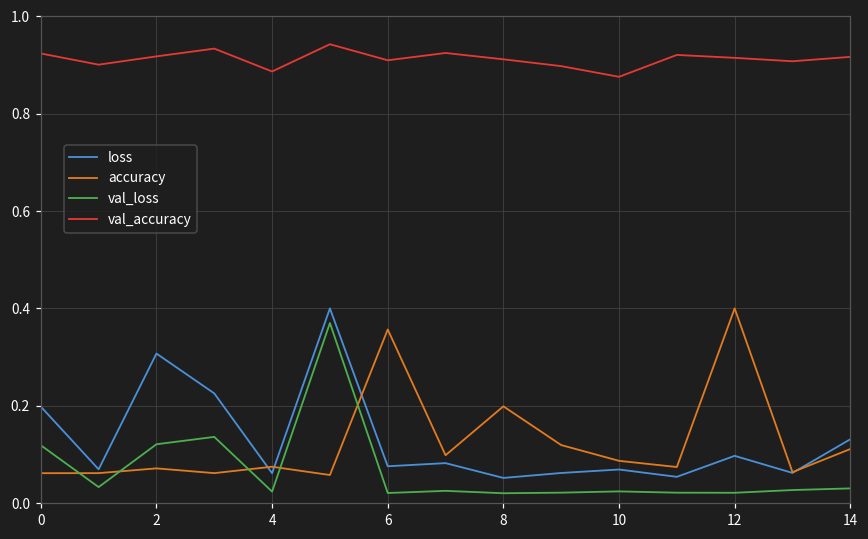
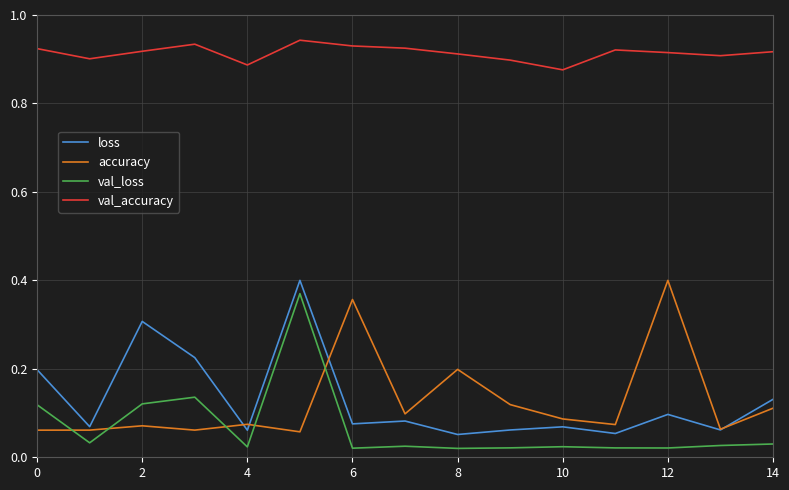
  {
    "loss": {
      "0": 0.20,
      "2": 0.31,
      "4": 0.06,
      "6": 0.08,
      "8": 0.05,
      "10": 0.07,
      "12": 0.10,
      "14": 0.13
    },
    "accuracy": {
      "0": 0.06,
      "2": 0.07,
      "4": 0.07,
      "6": 0.36,
      "8": 0.20,
      "10": 0.09,
      "12": 0.40,
      "14": 0.11
    },
    "val_loss": {
      "0": 0.12,
      "2": 0.12,
      "4": 0.02,
      "6": 0.02,
      "8": 0.02,
      "10": 0.02,
      "12": 0.02,
      "14": 0.03
    },
    "val_accuracy": {
      "0": 0.92,
      "2": 0.92,
      "4": 0.89,
-     "6": 0.91,
+     "6": 0.93,
      "8": 0.91,
      "10": 0.88,
      "12": 0.92,
      "14": 0.92
    }
  }
